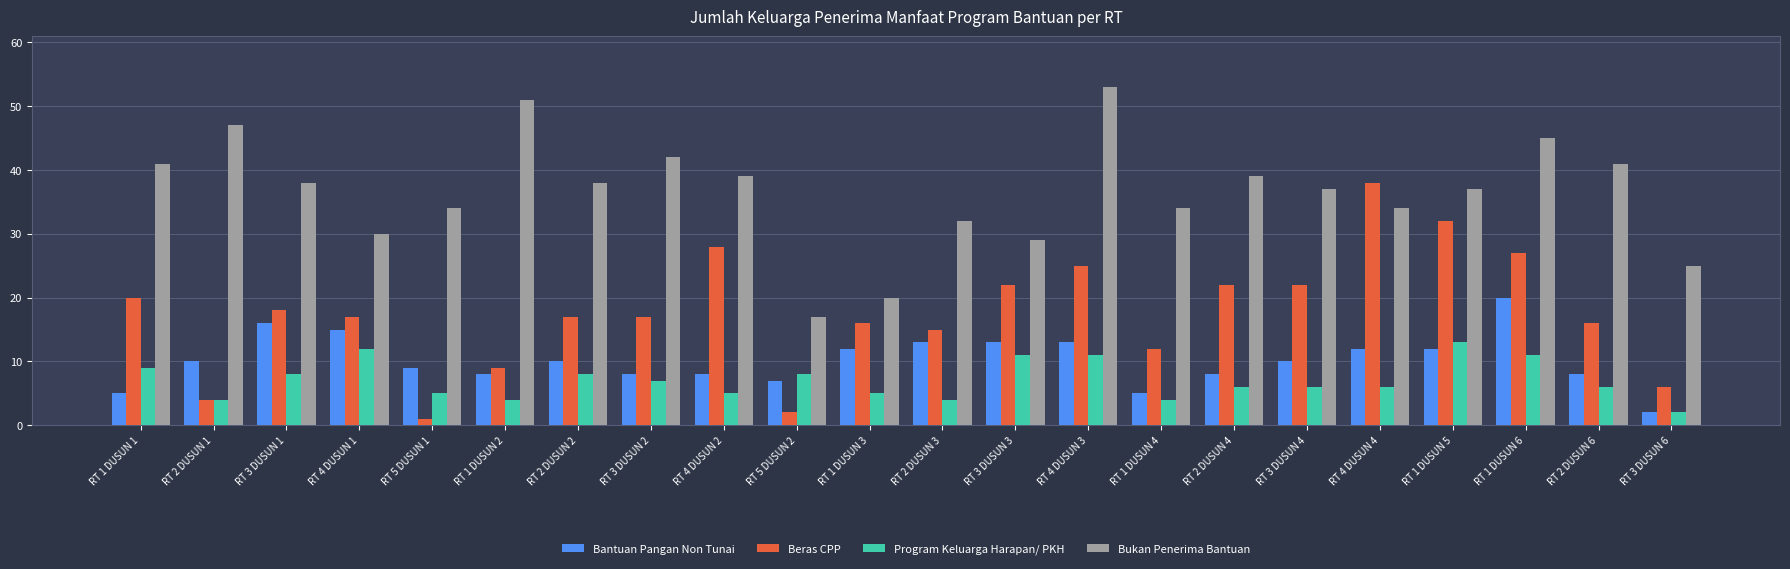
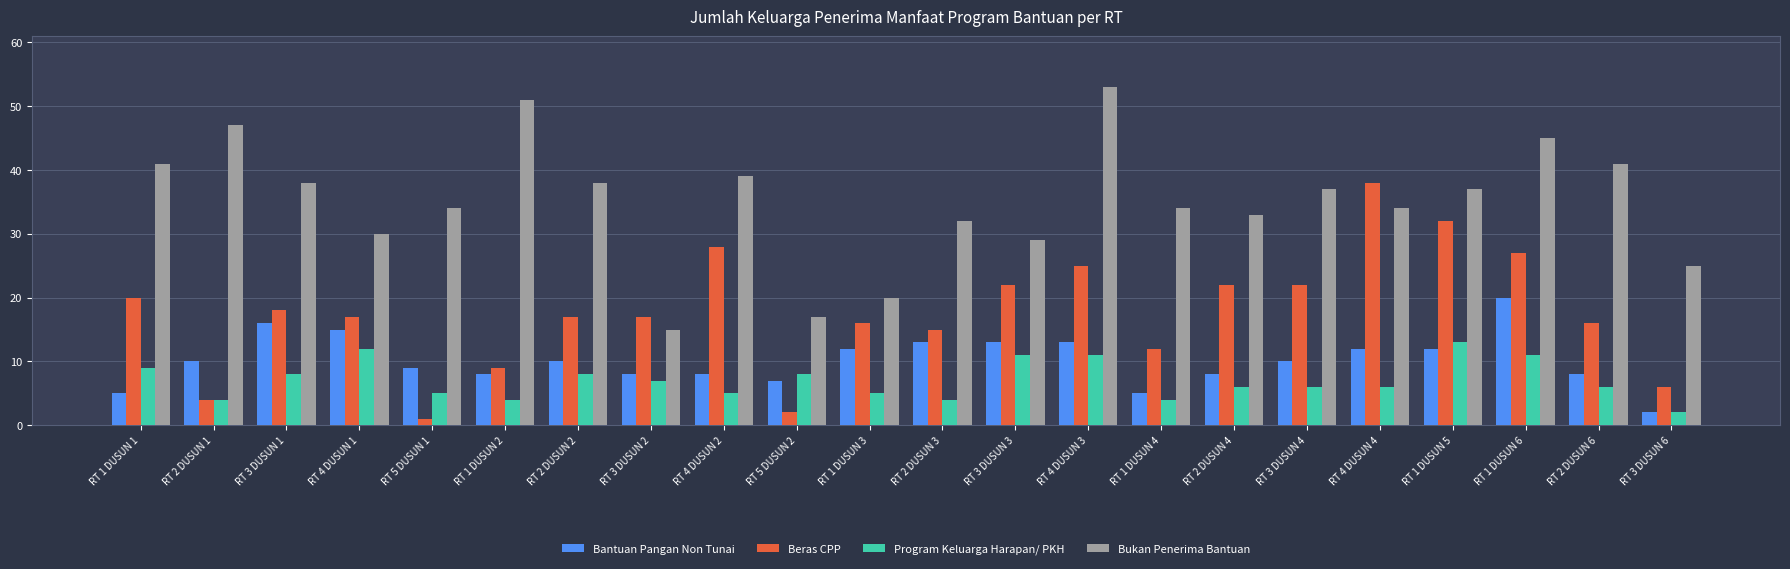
  {
    "Bantuan Pangan Non Tunai": {
      "RT 1 DUSUN 1": 5,
      "RT 2 DUSUN 1": 10,
      "RT 3 DUSUN 1": 16,
      "RT 4 DUSUN 1": 15,
      "RT 5 DUSUN 1": 9,
      "RT 1 DUSUN 2": 8,
      "RT 2 DUSUN 2": 10,
      "RT 3 DUSUN 2": 8,
      "RT 4 DUSUN 2": 8,
      "RT 5 DUSUN 2": 7,
      "RT 1 DUSUN 3": 12,
      "RT 2 DUSUN 3": 13,
      "RT 3 DUSUN 3": 13,
      "RT 4 DUSUN 3": 13,
      "RT 1 DUSUN 4": 5,
      "RT 2 DUSUN 4": 8,
      "RT 3 DUSUN 4": 10,
      "RT 4 DUSUN 4": 12,
      "RT 1 DUSUN 5": 12,
      "RT 1 DUSUN 6": 20,
      "RT 2 DUSUN 6": 8,
      "RT 3 DUSUN 6": 2
    },
    "Beras CPP": {
      "RT 1 DUSUN 1": 20,
      "RT 2 DUSUN 1": 4,
      "RT 3 DUSUN 1": 18,
      "RT 4 DUSUN 1": 17,
      "RT 5 DUSUN 1": 1,
      "RT 1 DUSUN 2": 9,
      "RT 2 DUSUN 2": 17,
      "RT 3 DUSUN 2": 17,
      "RT 4 DUSUN 2": 28,
      "RT 5 DUSUN 2": 2,
      "RT 1 DUSUN 3": 16,
      "RT 2 DUSUN 3": 15,
      "RT 3 DUSUN 3": 22,
      "RT 4 DUSUN 3": 25,
      "RT 1 DUSUN 4": 12,
      "RT 2 DUSUN 4": 22,
      "RT 3 DUSUN 4": 22,
      "RT 4 DUSUN 4": 38,
      "RT 1 DUSUN 5": 32,
      "RT 1 DUSUN 6": 27,
      "RT 2 DUSUN 6": 16,
      "RT 3 DUSUN 6": 6
    },
    "Program Keluarga Harapan/ PKH": {
      "RT 1 DUSUN 1": 9,
      "RT 2 DUSUN 1": 4,
      "RT 3 DUSUN 1": 8,
      "RT 4 DUSUN 1": 12,
      "RT 5 DUSUN 1": 5,
      "RT 1 DUSUN 2": 4,
      "RT 2 DUSUN 2": 8,
      "RT 3 DUSUN 2": 7,
      "RT 4 DUSUN 2": 5,
      "RT 5 DUSUN 2": 8,
      "RT 1 DUSUN 3": 5,
      "RT 2 DUSUN 3": 4,
      "RT 3 DUSUN 3": 11,
      "RT 4 DUSUN 3": 11,
      "RT 1 DUSUN 4": 4,
      "RT 2 DUSUN 4": 6,
      "RT 3 DUSUN 4": 6,
      "RT 4 DUSUN 4": 6,
      "RT 1 DUSUN 5": 13,
      "RT 1 DUSUN 6": 11,
      "RT 2 DUSUN 6": 6,
      "RT 3 DUSUN 6": 2
    },
    "Bukan Penerima Bantuan": {
      "RT 1 DUSUN 1": 41,
      "RT 2 DUSUN 1": 47,
      "RT 3 DUSUN 1": 38,
      "RT 4 DUSUN 1": 30,
      "RT 5 DUSUN 1": 34,
      "RT 1 DUSUN 2": 51,
      "RT 2 DUSUN 2": 38,
-     "RT 3 DUSUN 2": 42,
+     "RT 3 DUSUN 2": 15,
      "RT 4 DUSUN 2": 39,
      "RT 5 DUSUN 2": 17,
      "RT 1 DUSUN 3": 20,
      "RT 2 DUSUN 3": 32,
      "RT 3 DUSUN 3": 29,
      "RT 4 DUSUN 3": 53,
      "RT 1 DUSUN 4": 34,
-     "RT 2 DUSUN 4": 39,
+     "RT 2 DUSUN 4": 33,
      "RT 3 DUSUN 4": 37,
      "RT 4 DUSUN 4": 34,
      "RT 1 DUSUN 5": 37,
      "RT 1 DUSUN 6": 45,
      "RT 2 DUSUN 6": 41,
      "RT 3 DUSUN 6": 25
    }
  }
